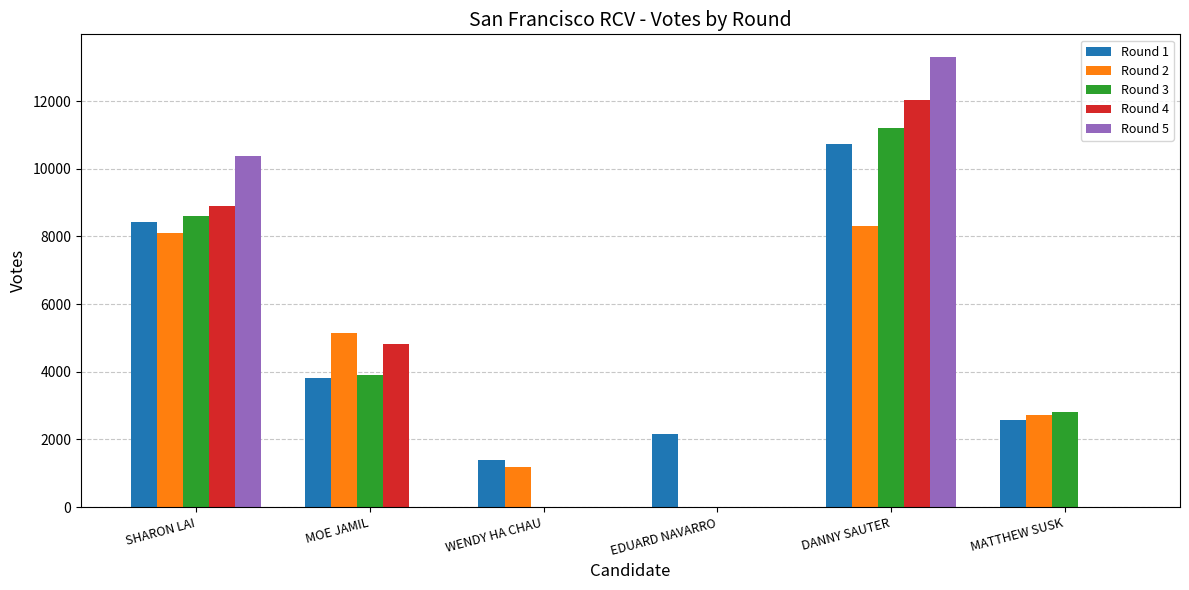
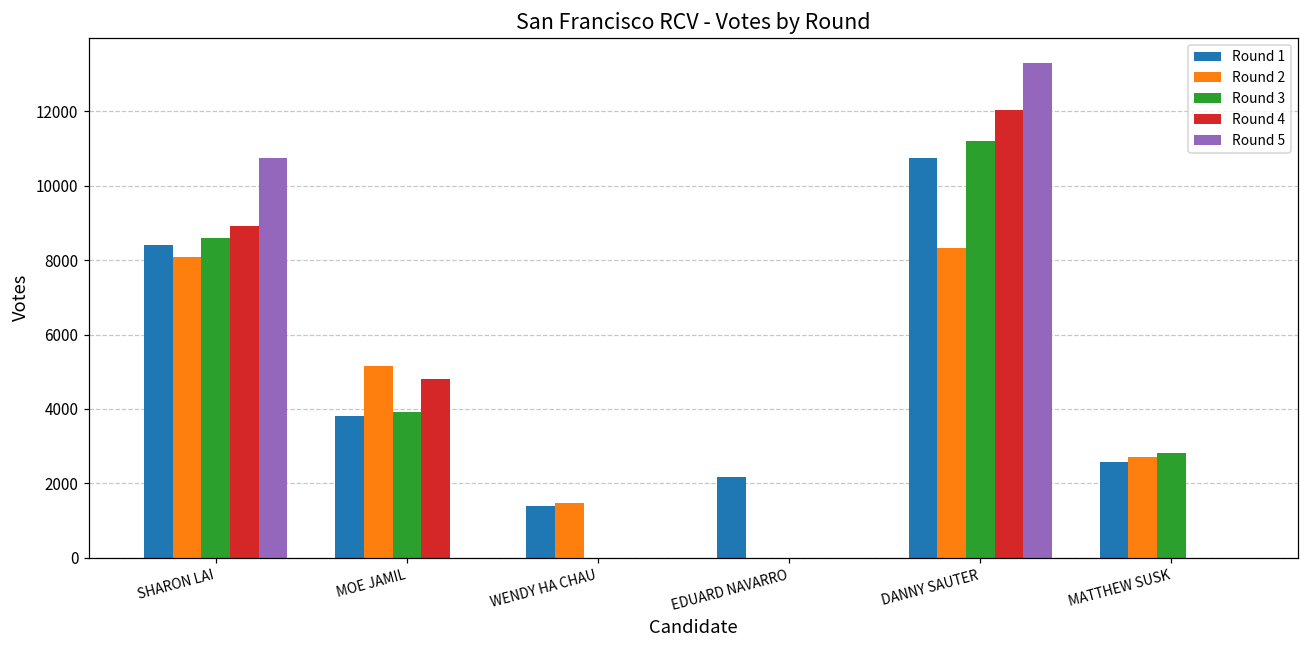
  {
    "Round 1": {
      "SHARON LAI": 8400,
      "MOE JAMIL": 3800,
      "WENDY HA CHAU": 1400,
      "EDUARD NAVARRO": 2200,
      "DANNY SAUTER": 10700,
      "MATTHEW SUSK": 2600
    },
    "Round 2": {
      "SHARON LAI": 8100,
      "MOE JAMIL": 5200,
-     "WENDY HA CHAU": 1200,
+     "WENDY HA CHAU": 1500,
      "EDUARD NAVARRO": 0,
      "DANNY SAUTER": 8300,
      "MATTHEW SUSK": 2700
    },
    "Round 3": {
      "SHARON LAI": 8600,
      "MOE JAMIL": 3900,
      "WENDY HA CHAU": 0,
      "EDUARD NAVARRO": 0,
      "DANNY SAUTER": 11200,
      "MATTHEW SUSK": 2800
    },
    "Round 4": {
      "SHARON LAI": 8900,
      "MOE JAMIL": 4800,
      "WENDY HA CHAU": 0,
      "EDUARD NAVARRO": 0,
      "DANNY SAUTER": 12000,
      "MATTHEW SUSK": 0
    },
    "Round 5": {
-     "SHARON LAI": 10400,
+     "SHARON LAI": 10800,
      "MOE JAMIL": 0,
      "WENDY HA CHAU": 0,
      "EDUARD NAVARRO": 0,
      "DANNY SAUTER": 13300,
      "MATTHEW SUSK": 0
    }
  }
